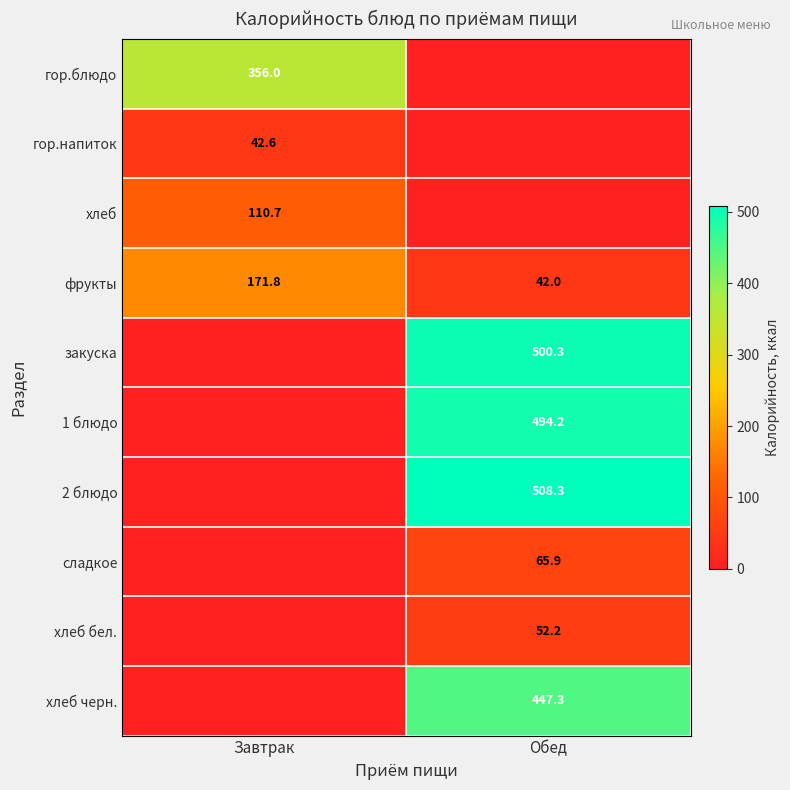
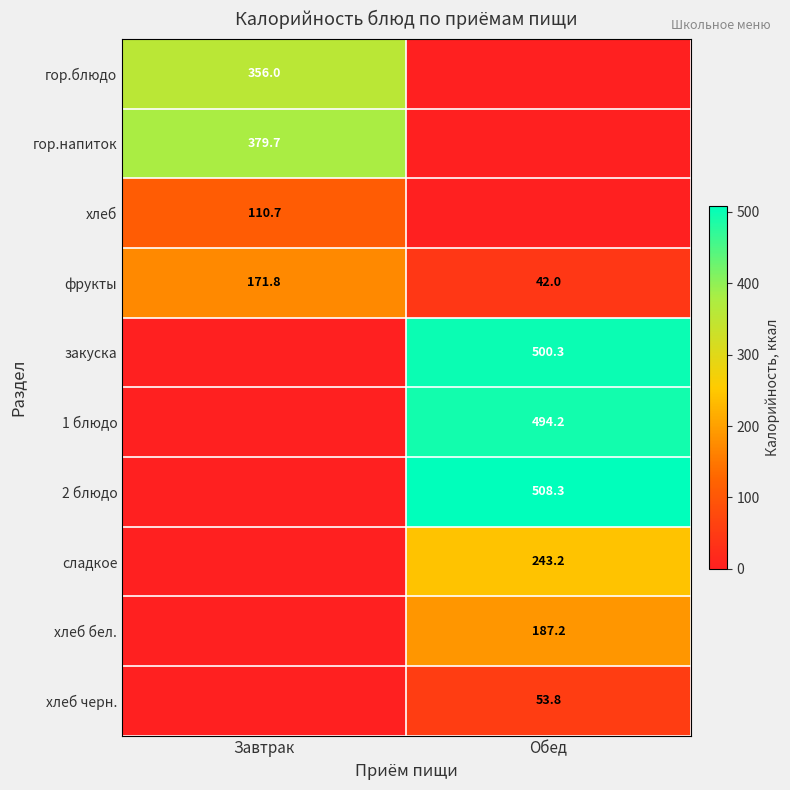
  {
    "гор.блюдо": {
      "Завтрак": 356.0
    },
    "гор.напиток": {
-     "Завтрак": 42.6
+     "Завтрак": 379.7
    },
    "хлеб": {
      "Завтрак": 110.7
    },
    "фрукты": {
      "Завтрак": 171.8,
      "Обед": 42.0
    },
    "закуска": {
      "Обед": 500.3
    },
    "1 блюдо": {
      "Обед": 494.2
    },
    "2 блюдо": {
      "Обед": 508.3
    },
    "сладкое": {
-     "Обед": 65.9
+     "Обед": 243.2
    },
    "хлеб бел.": {
-     "Обед": 52.2
+     "Обед": 187.2
    },
    "хлеб черн.": {
-     "Обед": 447.3
+     "Обед": 53.8
    }
  }
